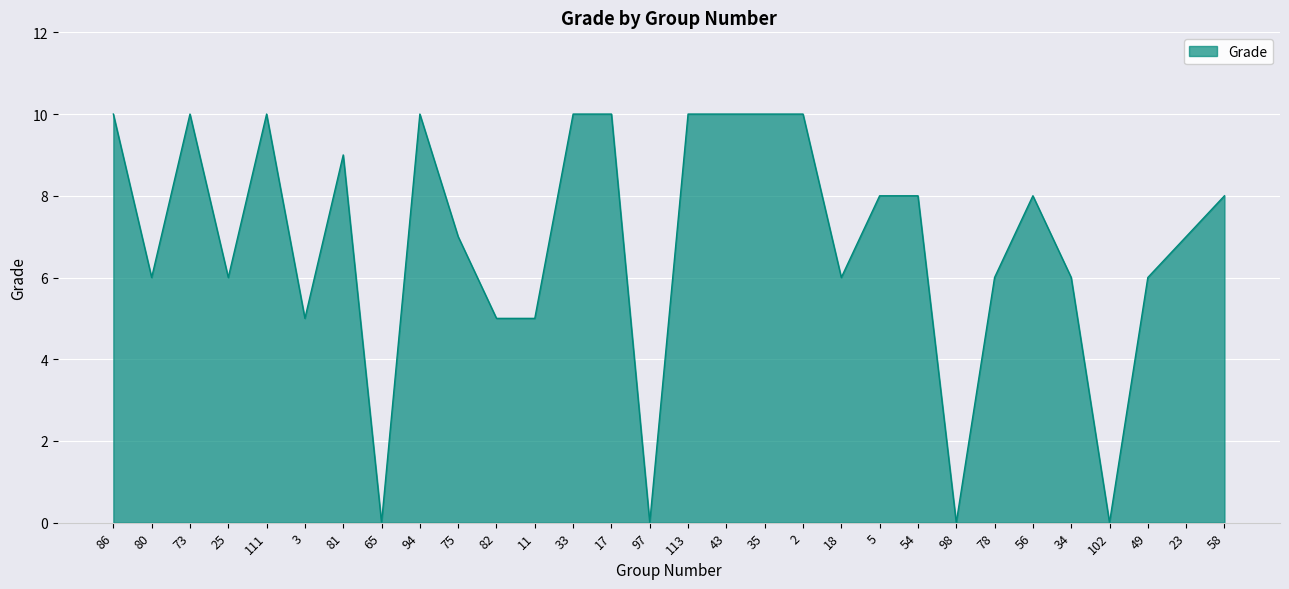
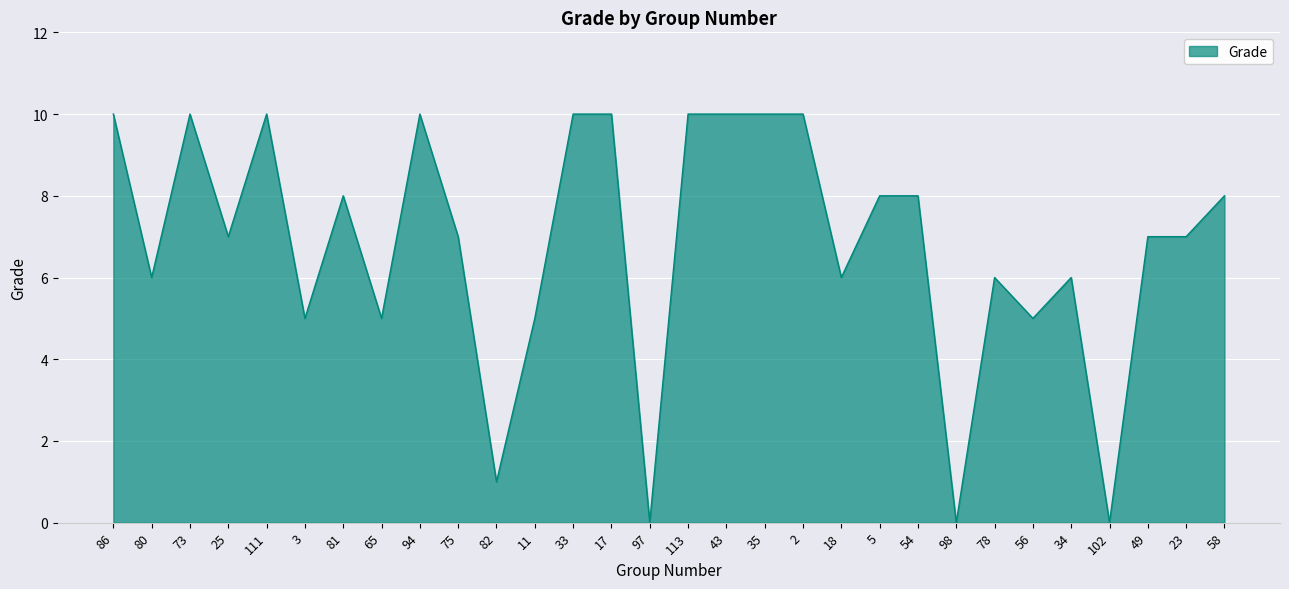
  {
    "86": 10,
    "80": 6,
    "73": 10,
-   "25": 6,
+   "25": 7,
    "111": 10,
    "3": 5,
-   "81": 9,
-   "65": 0,
+   "81": 8,
+   "65": 5,
    "94": 10,
    "75": 7,
-   "82": 5,
+   "82": 1,
    "11": 5,
    "33": 10,
    "17": 10,
    "97": 0,
    "113": 10,
    "43": 10,
    "35": 10,
    "2": 10,
    "18": 6,
    "5": 8,
    "54": 8,
    "98": 0,
    "78": 6,
-   "56": 8,
+   "56": 5,
    "34": 6,
    "102": 0,
-   "49": 6,
+   "49": 7,
    "23": 7,
    "58": 8
  }
